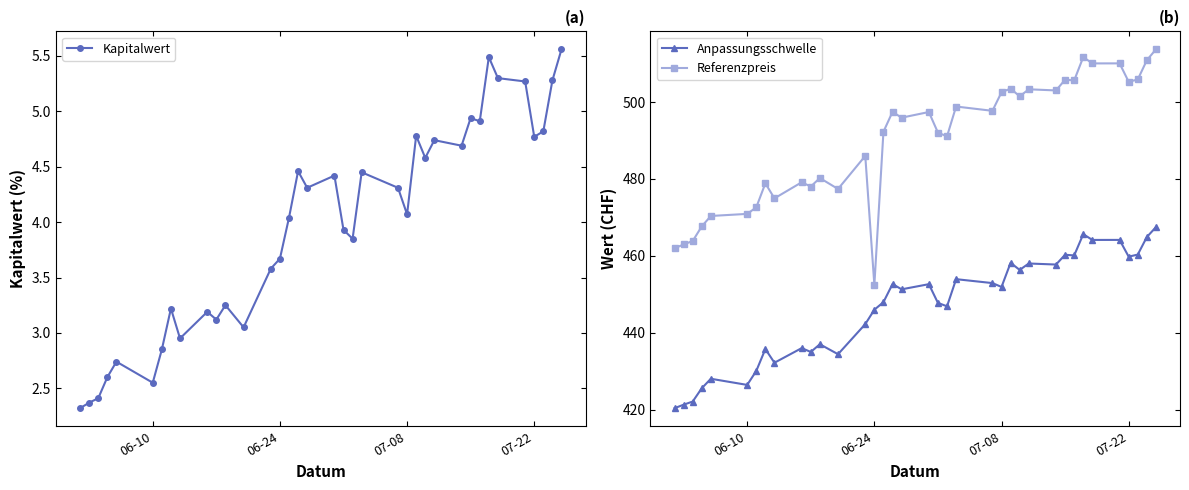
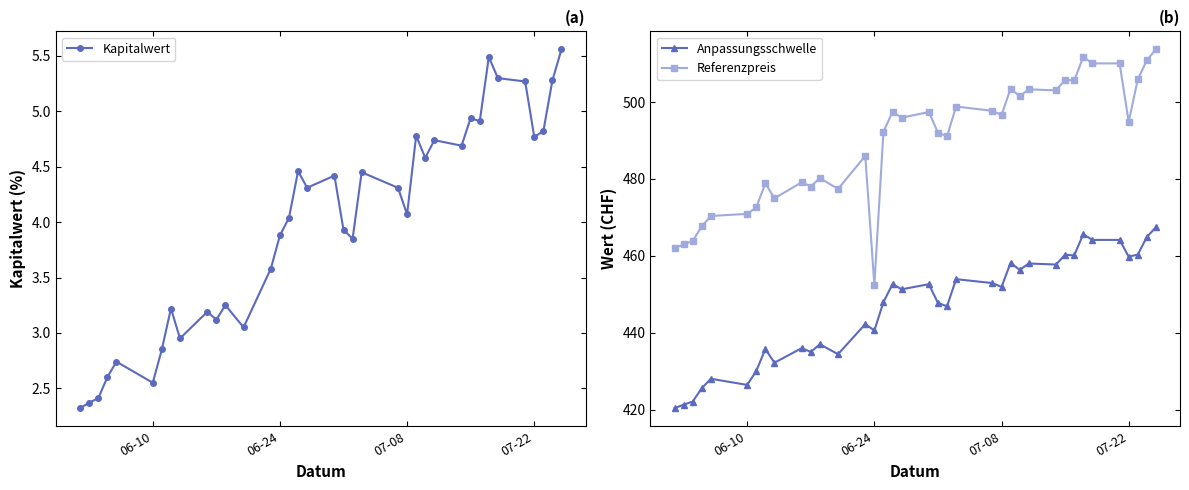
  {
    "(a)": {
      "06-10": 2.55,
-     "06-24": 3.67,
+     "06-24": 3.88,
      "07-08": 4.07,
      "07-22": 4.77
    },
    "(b)": {
      "Anpassungsschwelle": {
        "06-10": 426,
-       "06-24": 446,
+       "06-24": 441,
        "07-08": 452,
        "07-22": 460
      },
      "Referenzpreis": {
        "06-10": 471,
        "06-24": 452,
-       "07-08": 503,
-       "07-22": 505
+       "07-08": 497,
+       "07-22": 495
      }
    }
  }
